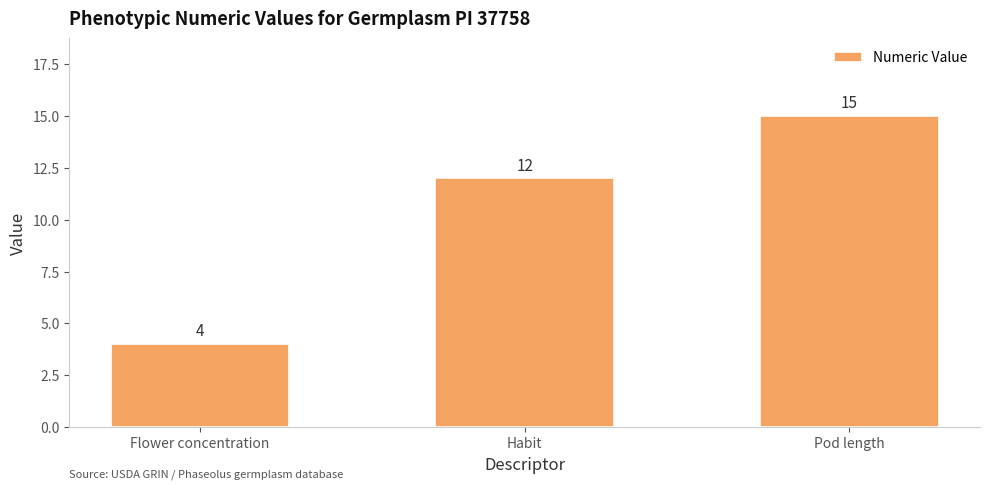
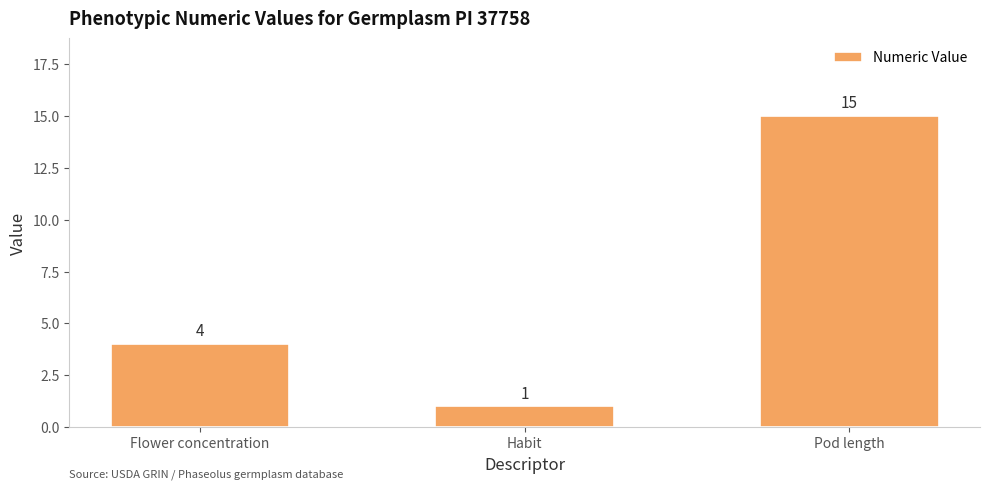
  {
    "Flower concentration": 4,
-   "Habit": 12,
+   "Habit": 1,
    "Pod length": 15
  }
